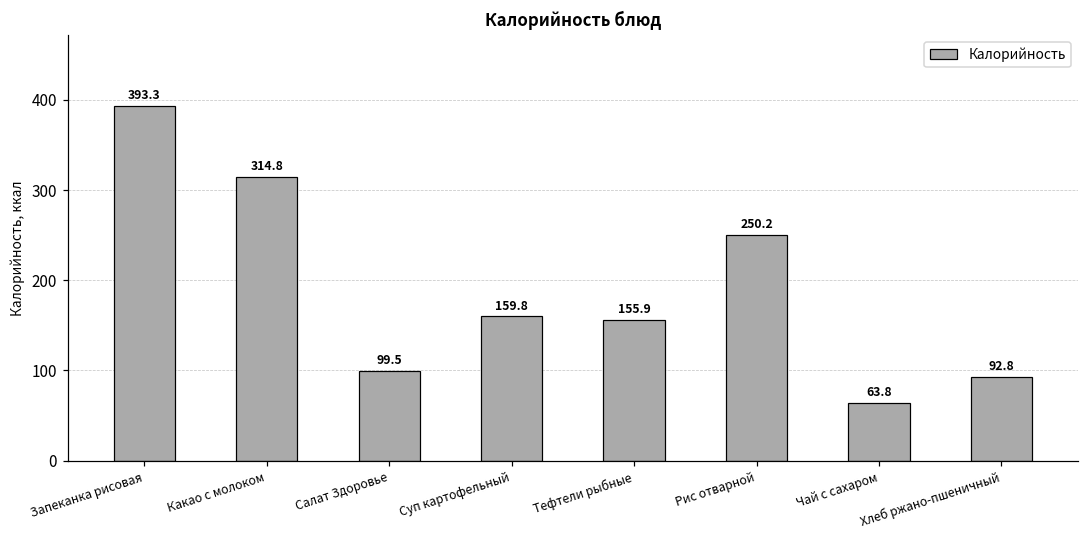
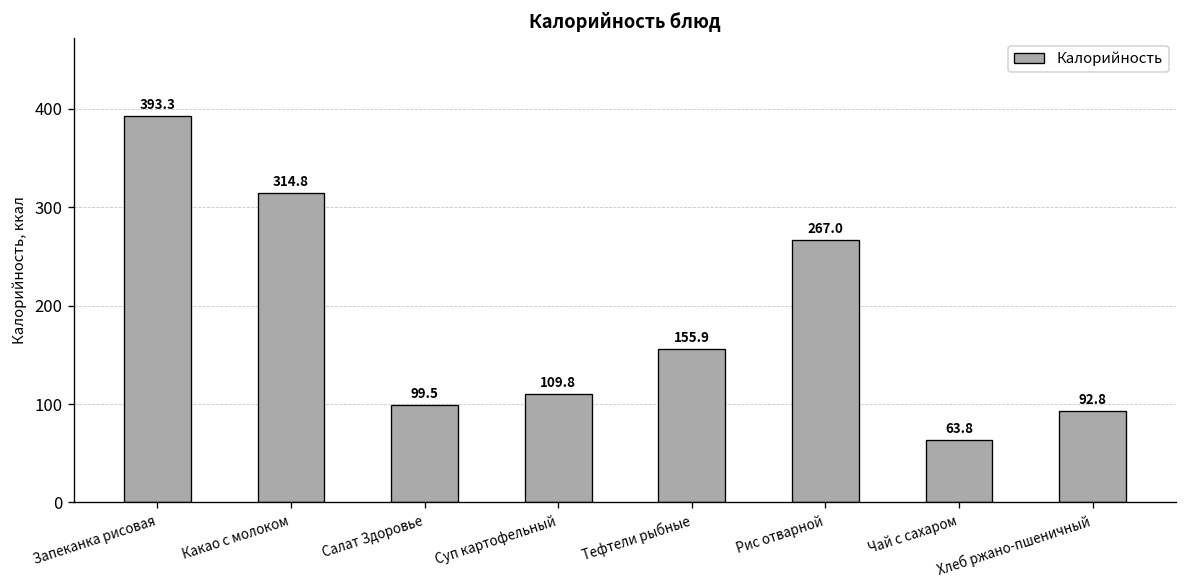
  {
    "Запеканка рисовая": 393.3,
    "Какао с молоком": 314.8,
    "Салат Здоровье": 99.5,
-   "Суп картофельный": 159.8,
+   "Суп картофельный": 109.8,
    "Тефтели рыбные": 155.9,
-   "Рис отварной": 250.2,
+   "Рис отварной": 267.0,
    "Чай с сахаром": 63.8,
    "Хлеб ржано-пшеничный": 92.8
  }
